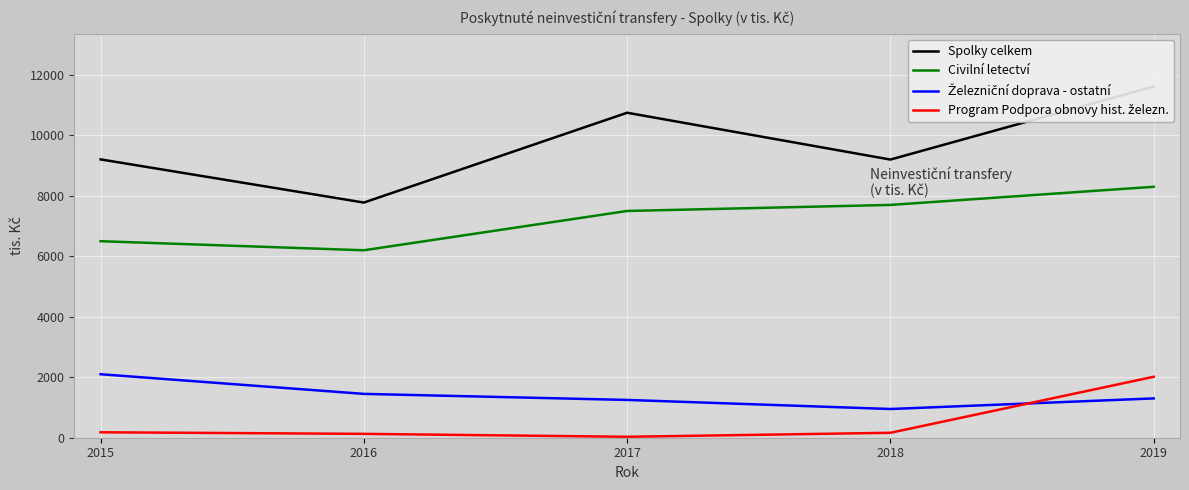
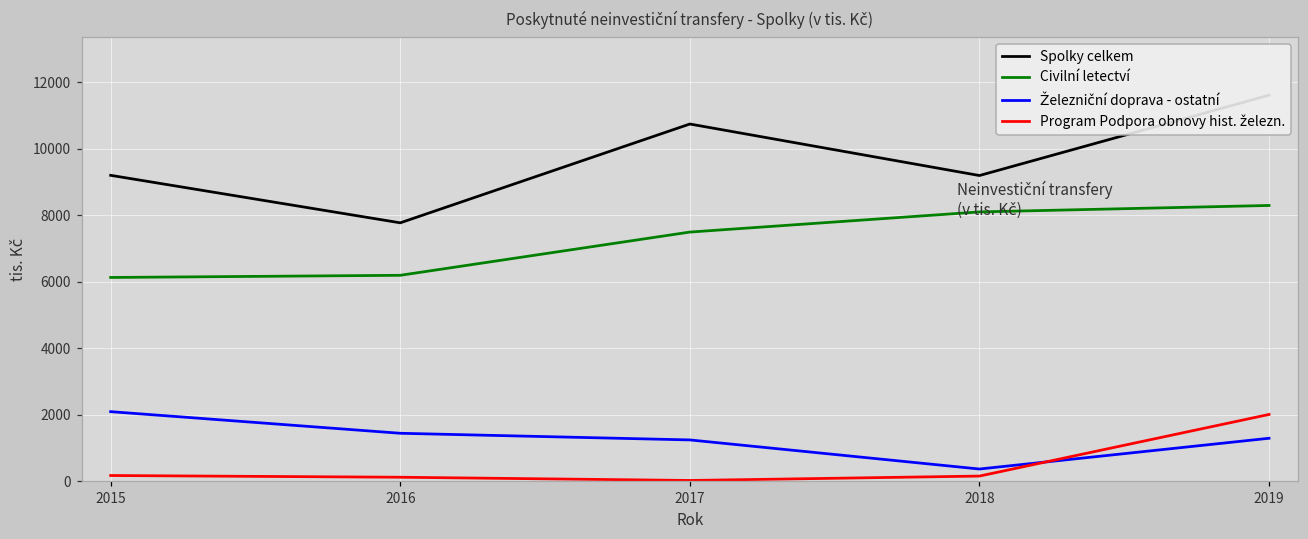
  {
    "Spolky celkem": {
      "2015": 9200,
      "2016": 7800,
      "2017": 10700,
      "2018": 9200
    },
    "Civilní letectví": {
-     "2015": 6500,
+     "2015": 6100,
      "2016": 6200,
      "2017": 7500,
-     "2018": 7700,
+     "2018": 8100,
      "2019": 8300
    },
    "Železniční doprava - ostatní": {
      "2015": 2100,
      "2016": 1500,
      "2017": 1300,
-     "2018": 1000,
+     "2018": 400,
      "2019": 1300
    },
    "Program Podpora obnovy hist. železn.": {
      "2015": 200,
      "2016": 100,
      "2017": 0,
      "2018": 200,
      "2019": 2000
    }
  }
